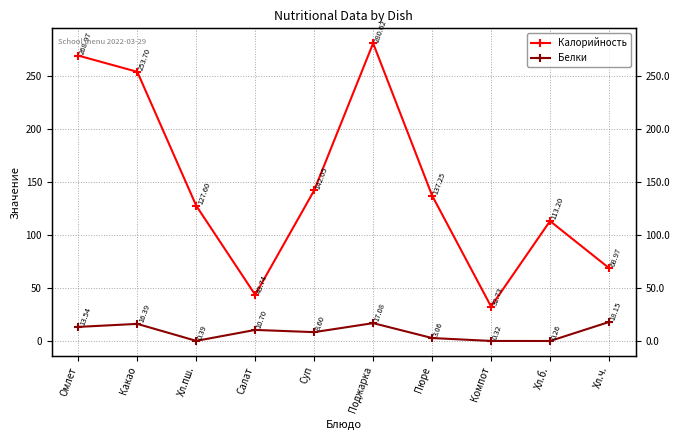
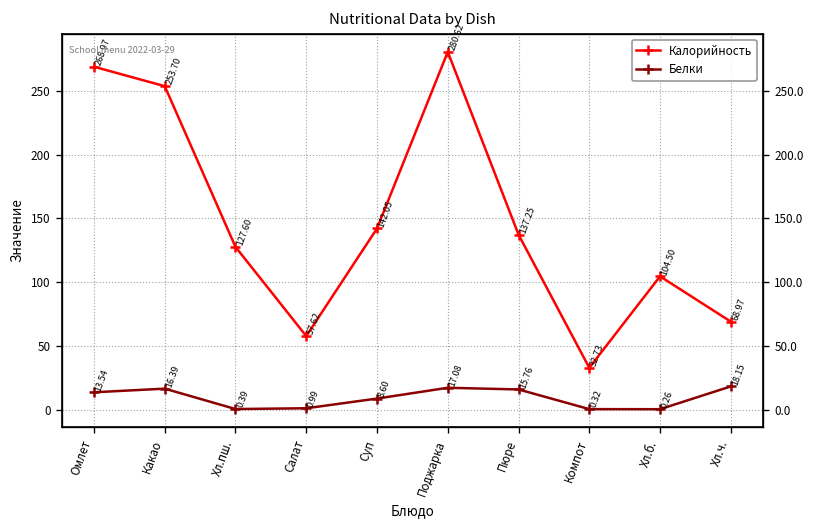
  {
    "Калорийность": {
      "Какао": 253.70,
      "Хл.пш.": 127.60,
-     "Салат": 43.74,
+     "Салат": 57.62,
      "Суп": 142.05,
      "Поджарка": 280.62,
      "Пюре": 137.25,
      "Компот": 32.73,
-     "Хл.б.": 113.20,
+     "Хл.б.": 104.50,
      "Хл.ч.": 68.97
    },
    "Белки": {
      "Омлет": 13.54,
      "Какао": 16.39,
      "Хл.пш.": 0.39,
-     "Салат": 10.70,
+     "Салат": 0.99,
      "Суп": 8.60,
      "Поджарка": 17.08,
-     "Пюре": 3.06,
+     "Пюре": 15.76,
      "Компот": 0.32,
      "Хл.б.": 0.26,
      "Хл.ч.": 18.15
    }
  }
